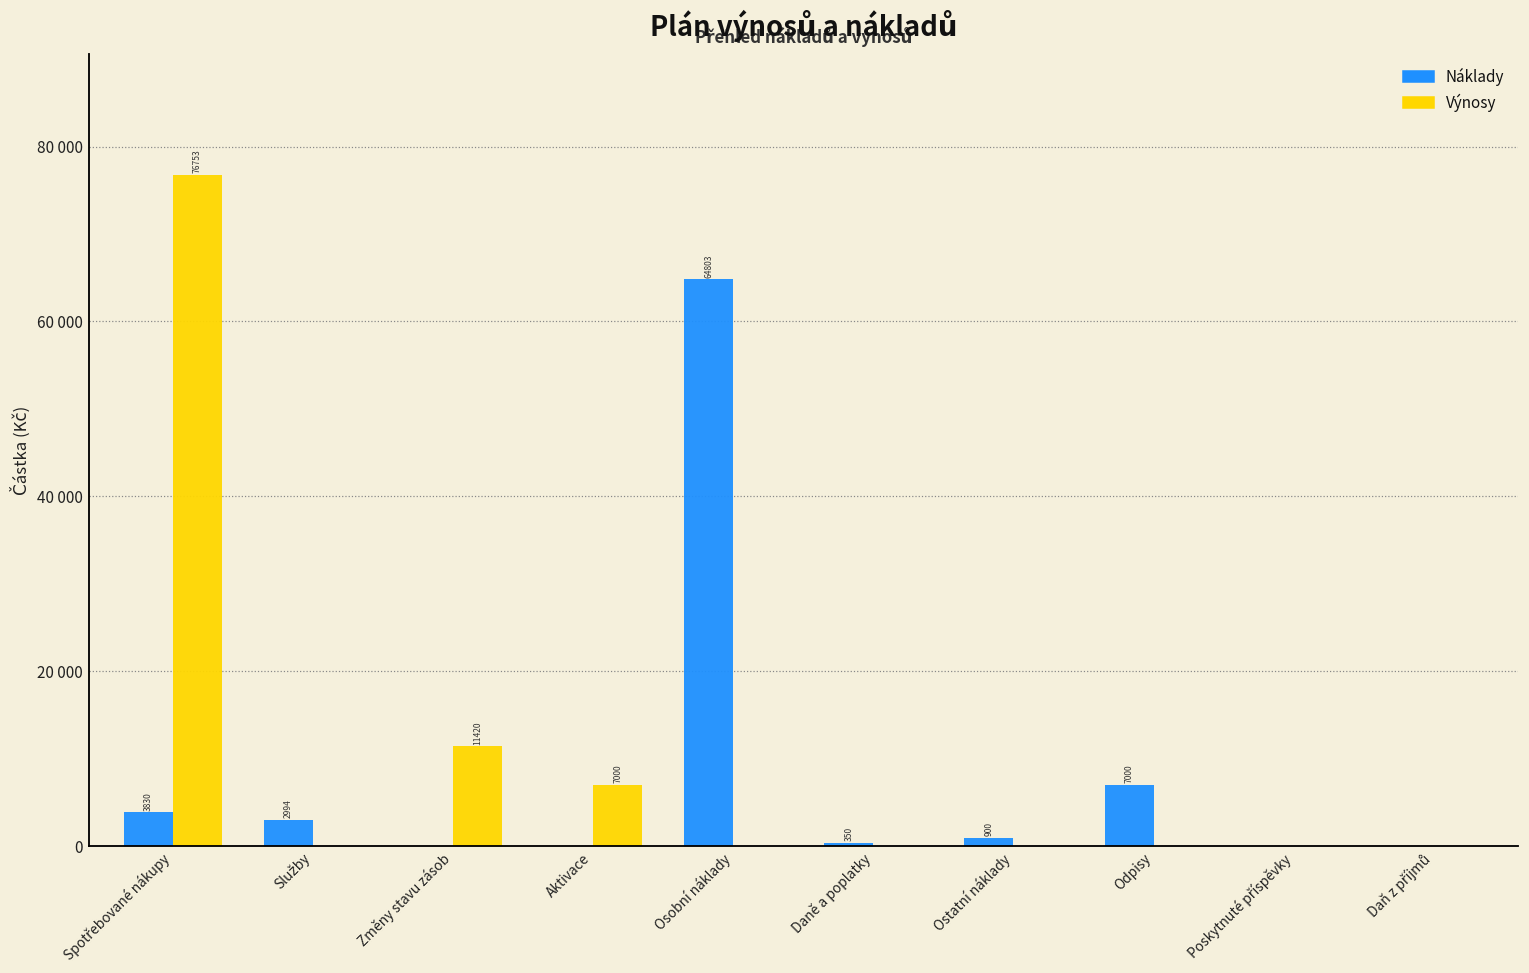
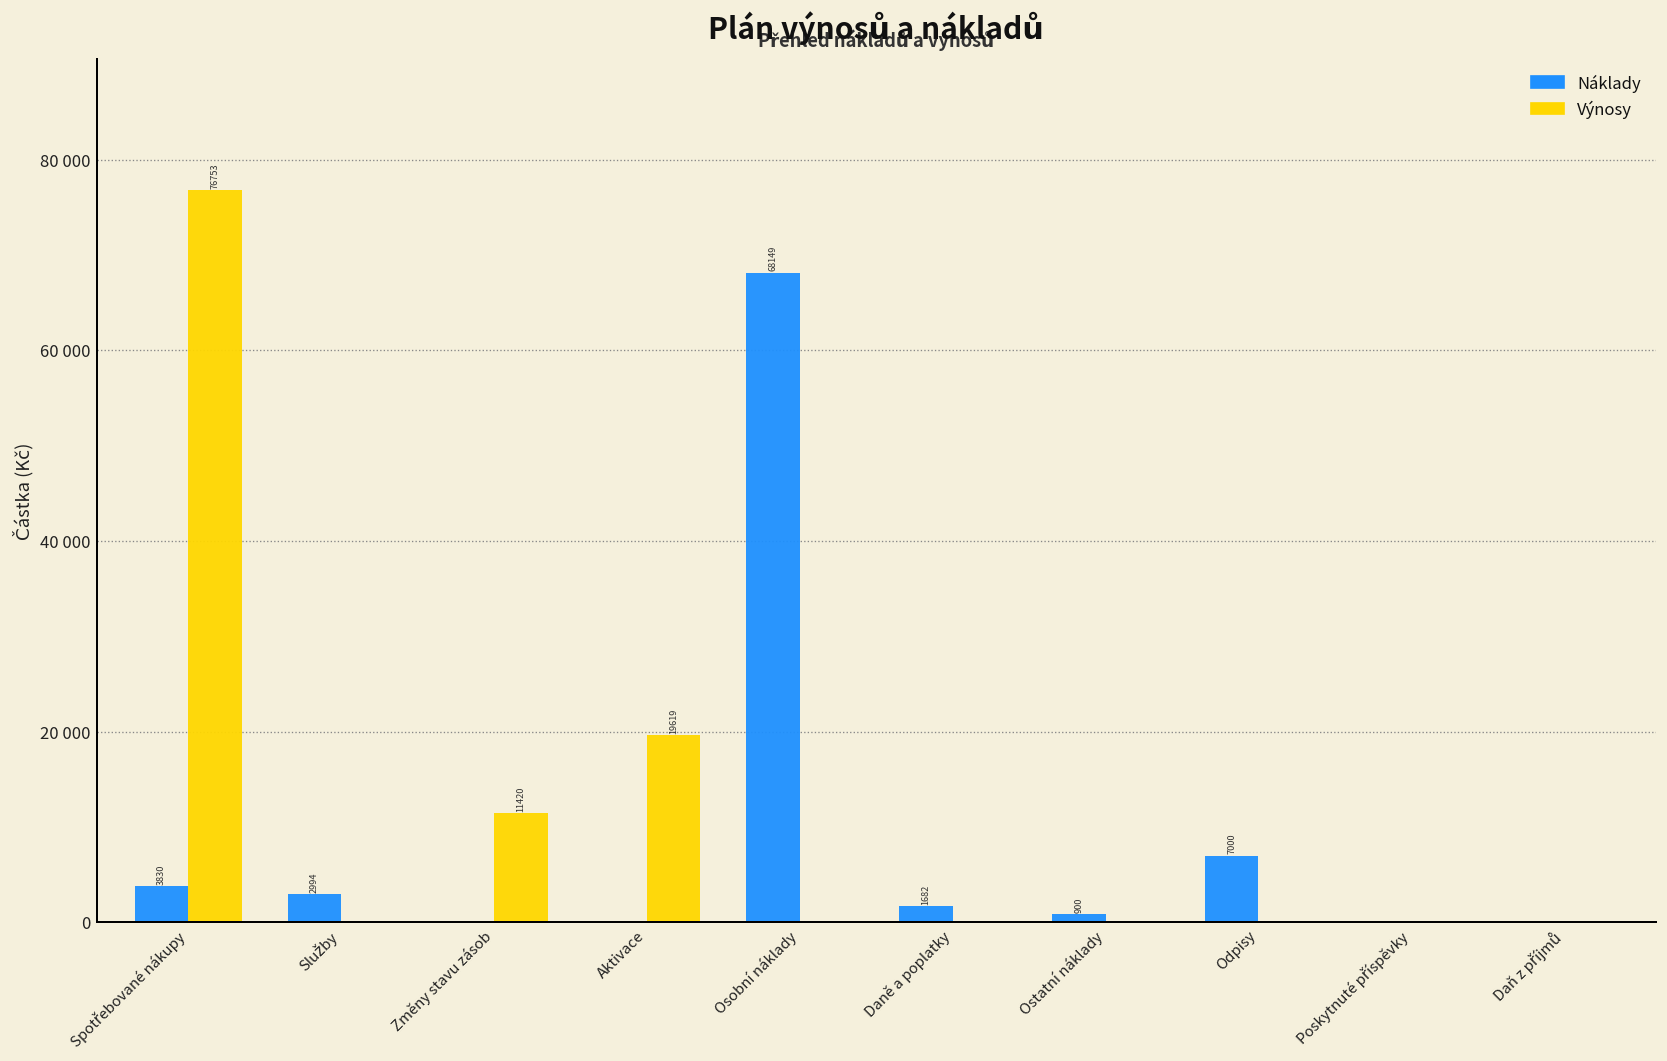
  {
    "Náklady": {
      "Spotřebované nákupy": 3830,
      "Služby": 2994,
-     "Osobní náklady": 64803,
-     "Daně a poplatky": 350,
+     "Osobní náklady": 68149,
+     "Daně a poplatky": 1682,
      "Ostatní náklady": 900,
      "Odpisy": 7000
    },
    "Výnosy": {
      "Spotřebované nákupy": 76753,
      "Změny stavu zásob": 11420,
-     "Aktivace": 7000
+     "Aktivace": 19619
    }
  }
